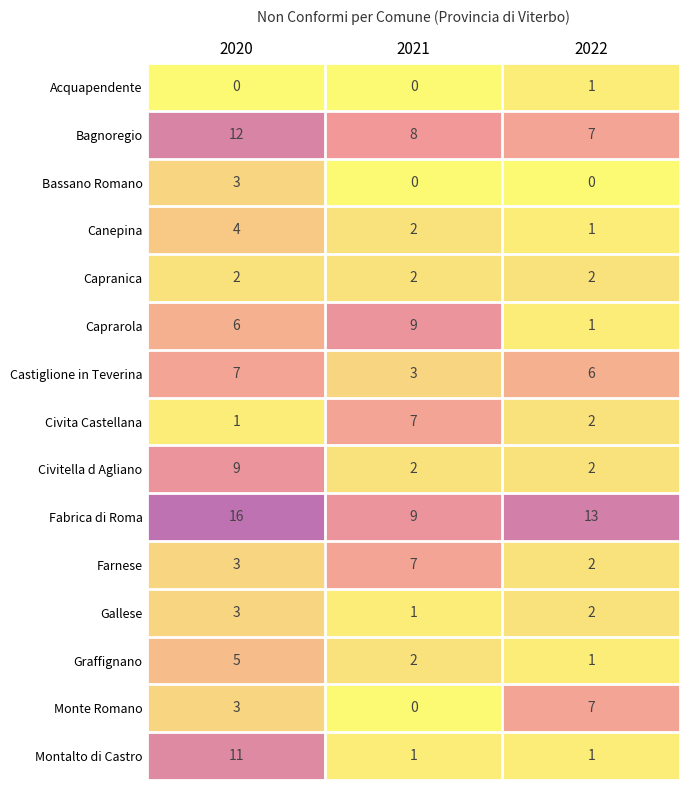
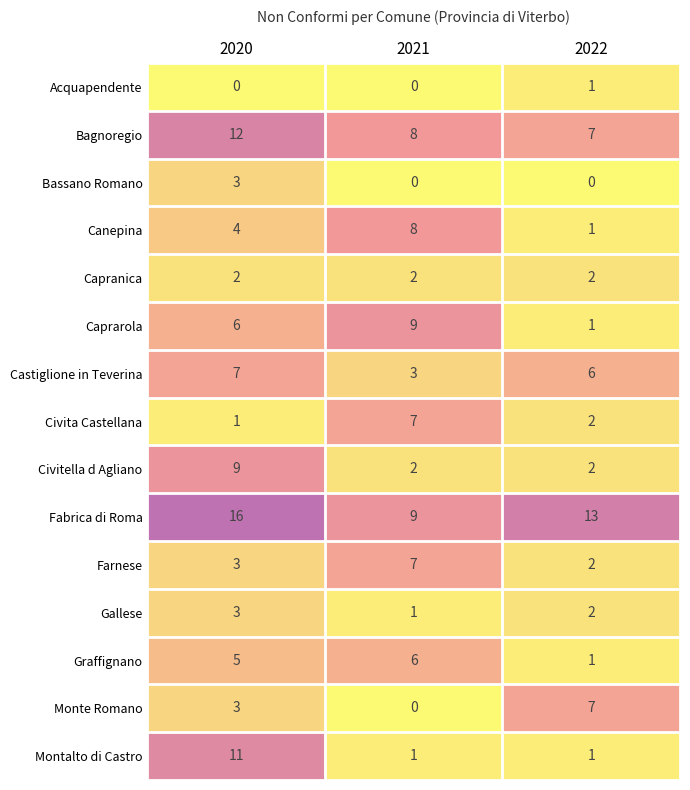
  {
    "Acquapendente": {
      "2020": 0,
      "2021": 0,
      "2022": 1
    },
    "Bagnoregio": {
      "2020": 12,
      "2021": 8,
      "2022": 7
    },
    "Bassano Romano": {
      "2020": 3,
      "2021": 0,
      "2022": 0
    },
    "Canepina": {
      "2020": 4,
-     "2021": 2,
+     "2021": 8,
      "2022": 1
    },
    "Capranica": {
      "2020": 2,
      "2021": 2,
      "2022": 2
    },
    "Caprarola": {
      "2020": 6,
      "2021": 9,
      "2022": 1
    },
    "Castiglione in Teverina": {
      "2020": 7,
      "2021": 3,
      "2022": 6
    },
    "Civita Castellana": {
      "2020": 1,
      "2021": 7,
      "2022": 2
    },
    "Civitella d Agliano": {
      "2020": 9,
      "2021": 2,
      "2022": 2
    },
    "Fabrica di Roma": {
      "2020": 16,
      "2021": 9,
      "2022": 13
    },
    "Farnese": {
      "2020": 3,
      "2021": 7,
      "2022": 2
    },
    "Gallese": {
      "2020": 3,
      "2021": 1,
      "2022": 2
    },
    "Graffignano": {
      "2020": 5,
-     "2021": 2,
+     "2021": 6,
      "2022": 1
    },
    "Monte Romano": {
      "2020": 3,
      "2021": 0,
      "2022": 7
    },
    "Montalto di Castro": {
      "2020": 11,
      "2021": 1,
      "2022": 1
    }
  }
